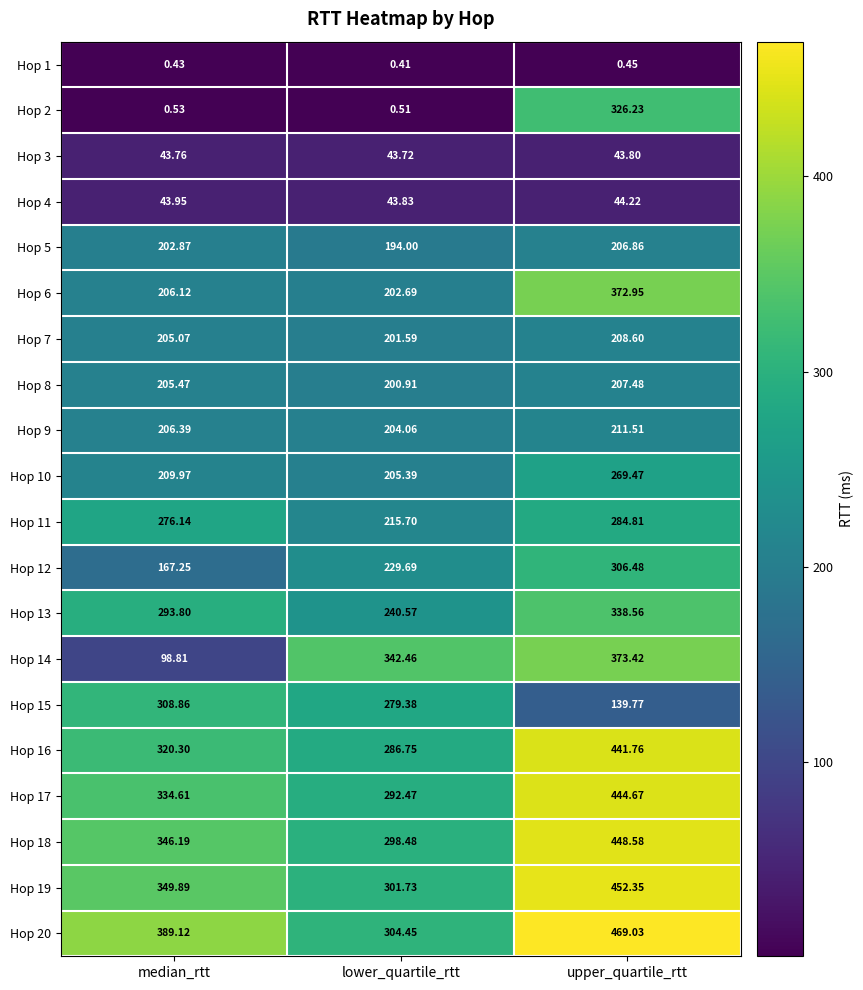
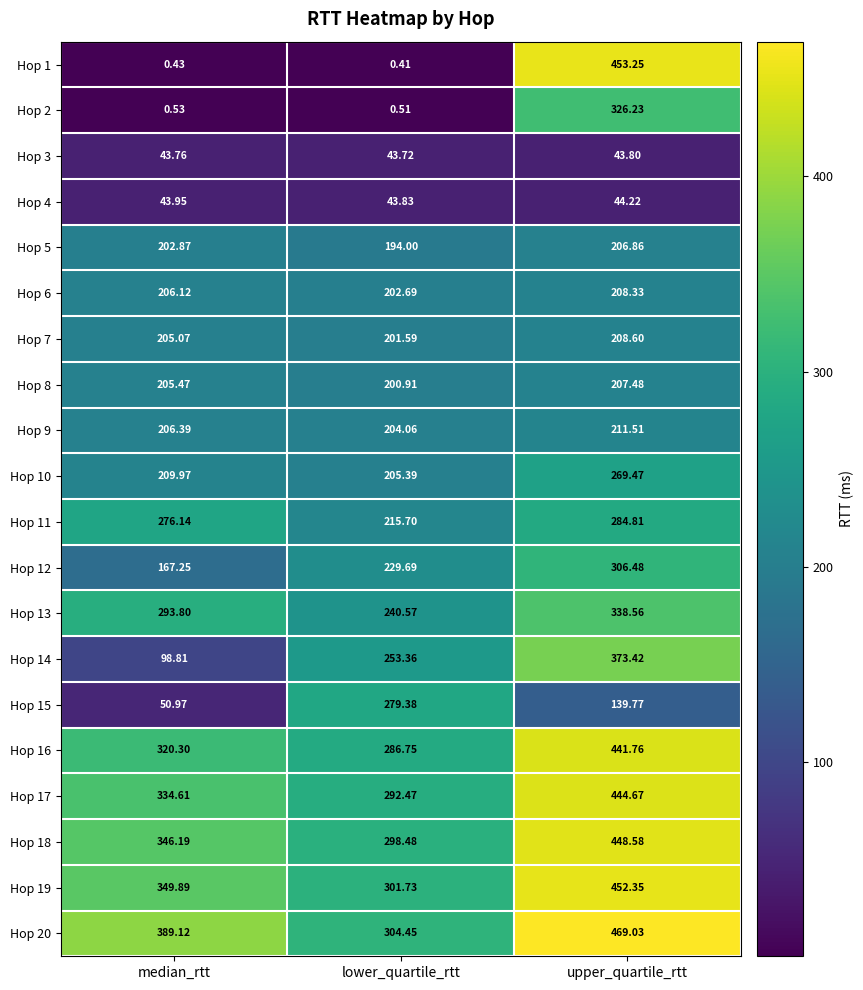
  {
    "Hop 1": {
      "median_rtt": 0.43,
      "lower_quartile_rtt": 0.41,
-     "upper_quartile_rtt": 0.45
+     "upper_quartile_rtt": 453.25
    },
    "Hop 2": {
      "median_rtt": 0.53,
      "lower_quartile_rtt": 0.51,
      "upper_quartile_rtt": 326.23
    },
    "Hop 3": {
      "median_rtt": 43.76,
      "lower_quartile_rtt": 43.72,
      "upper_quartile_rtt": 43.80
    },
    "Hop 4": {
      "median_rtt": 43.95,
      "lower_quartile_rtt": 43.83,
      "upper_quartile_rtt": 44.22
    },
    "Hop 5": {
      "median_rtt": 202.87,
      "lower_quartile_rtt": 194.00,
      "upper_quartile_rtt": 206.86
    },
    "Hop 6": {
      "median_rtt": 206.12,
      "lower_quartile_rtt": 202.69,
-     "upper_quartile_rtt": 372.95
+     "upper_quartile_rtt": 208.33
    },
    "Hop 7": {
      "median_rtt": 205.07,
      "lower_quartile_rtt": 201.59,
      "upper_quartile_rtt": 208.60
    },
    "Hop 8": {
      "median_rtt": 205.47,
      "lower_quartile_rtt": 200.91,
      "upper_quartile_rtt": 207.48
    },
    "Hop 9": {
      "median_rtt": 206.39,
      "lower_quartile_rtt": 204.06,
      "upper_quartile_rtt": 211.51
    },
    "Hop 10": {
      "median_rtt": 209.97,
      "lower_quartile_rtt": 205.39,
      "upper_quartile_rtt": 269.47
    },
    "Hop 11": {
      "median_rtt": 276.14,
      "lower_quartile_rtt": 215.70,
      "upper_quartile_rtt": 284.81
    },
    "Hop 12": {
      "median_rtt": 167.25,
      "lower_quartile_rtt": 229.69,
      "upper_quartile_rtt": 306.48
    },
    "Hop 13": {
      "median_rtt": 293.80,
      "lower_quartile_rtt": 240.57,
      "upper_quartile_rtt": 338.56
    },
    "Hop 14": {
      "median_rtt": 98.81,
-     "lower_quartile_rtt": 342.46,
+     "lower_quartile_rtt": 253.36,
      "upper_quartile_rtt": 373.42
    },
    "Hop 15": {
-     "median_rtt": 308.86,
+     "median_rtt": 50.97,
      "lower_quartile_rtt": 279.38,
      "upper_quartile_rtt": 139.77
    },
    "Hop 16": {
      "median_rtt": 320.30,
      "lower_quartile_rtt": 286.75,
      "upper_quartile_rtt": 441.76
    },
    "Hop 17": {
      "median_rtt": 334.61,
      "lower_quartile_rtt": 292.47,
      "upper_quartile_rtt": 444.67
    },
    "Hop 18": {
      "median_rtt": 346.19,
      "lower_quartile_rtt": 298.48,
      "upper_quartile_rtt": 448.58
    },
    "Hop 19": {
      "median_rtt": 349.89,
      "lower_quartile_rtt": 301.73,
      "upper_quartile_rtt": 452.35
    },
    "Hop 20": {
      "median_rtt": 389.12,
      "lower_quartile_rtt": 304.45,
      "upper_quartile_rtt": 469.03
    }
  }
